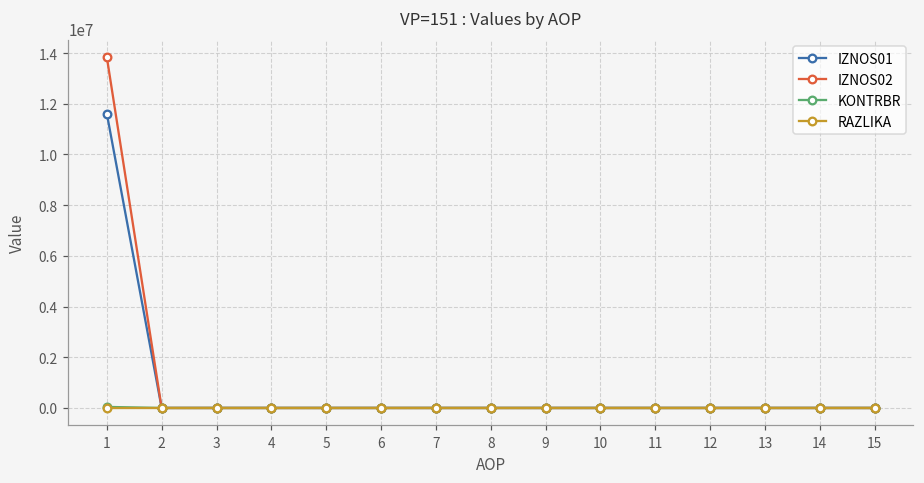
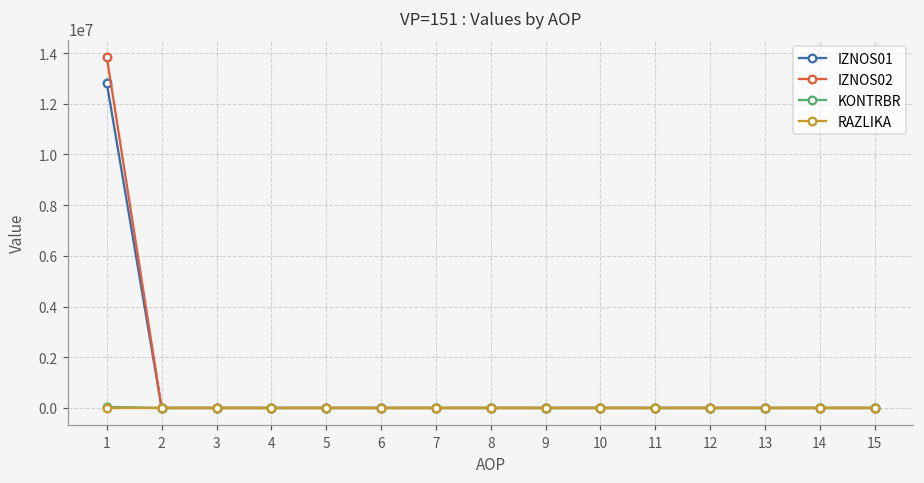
  {
    "IZNOS01": {
-     "1": 11600000
+     "1": 12800000
    },
    "IZNOS02": {
      "1": 13800000
    }
  }
